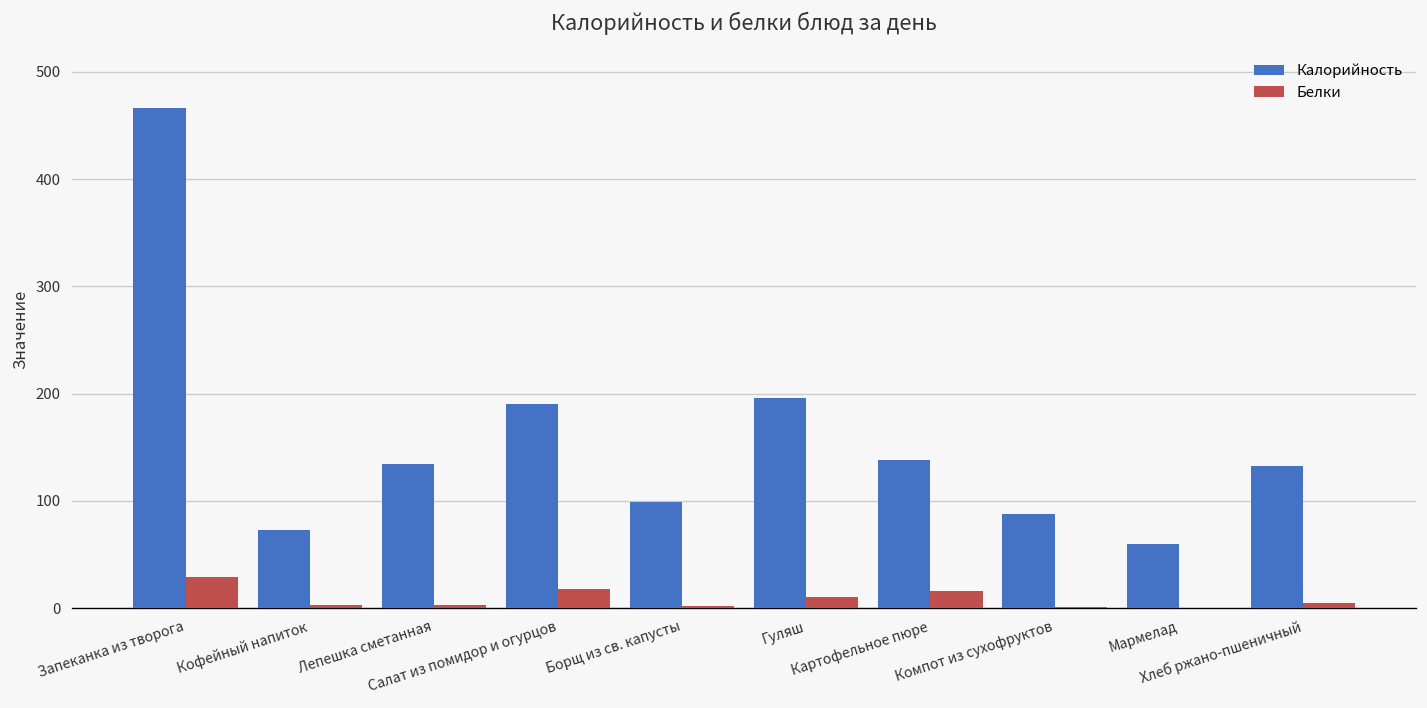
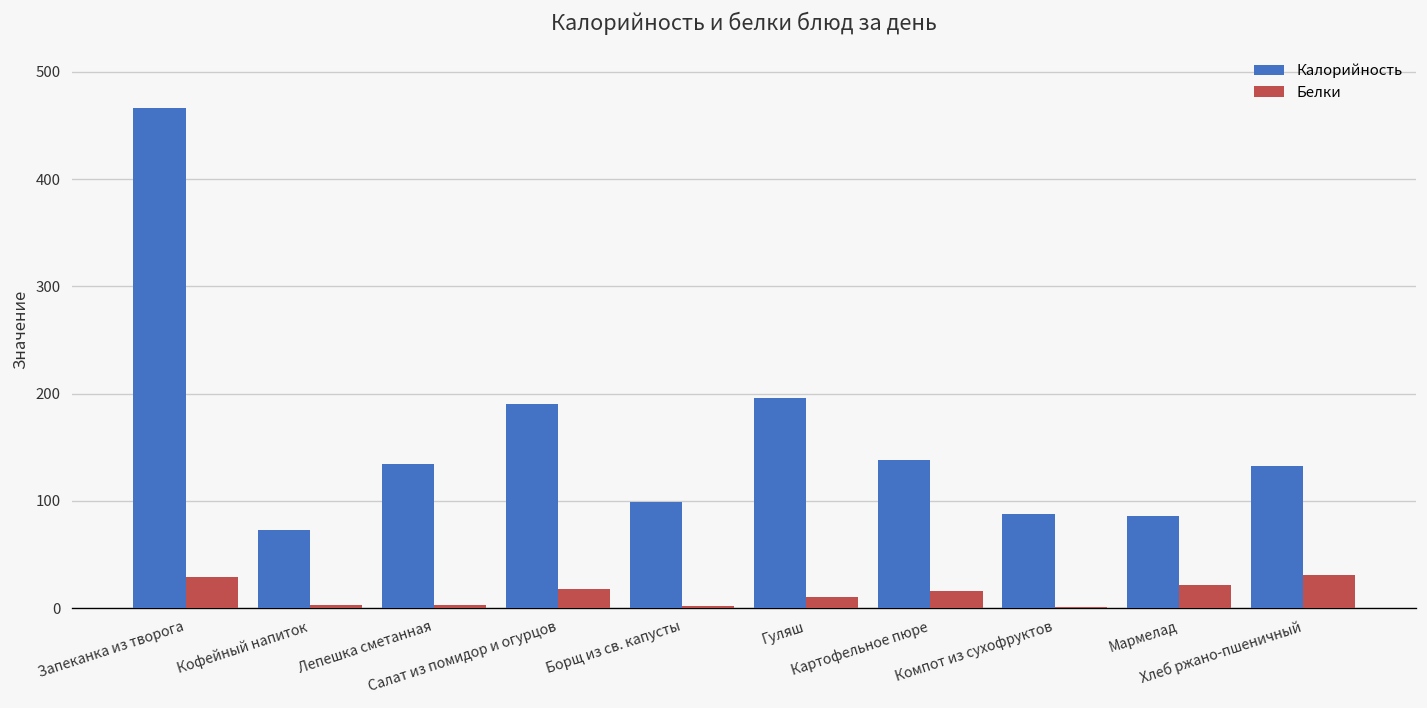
  {
    "Калорийность": {
      "Запеканка из творога": 470,
      "Кофейный напиток": 70,
      "Лепешка сметанная": 130,
      "Салат из помидор и огурцов": 190,
      "Борщ из св. капусты": 100,
      "Гуляш": 200,
      "Картофельное пюре": 140,
      "Компот из сухофруктов": 90,
-     "Мармелад": 60,
+     "Мармелад": 90,
      "Хлеб ржано-пшеничный": 130
    },
    "Белки": {
      "Запеканка из творога": 30,
      "Лепешка сметанная": 0,
      "Салат из помидор и огурцов": 20,
      "Гуляш": 10,
      "Картофельное пюре": 20,
-     "Мармелад": 0,
-     "Хлеб ржано-пшеничный": 0
+     "Мармелад": 20,
+     "Хлеб ржано-пшеничный": 30
    }
  }
